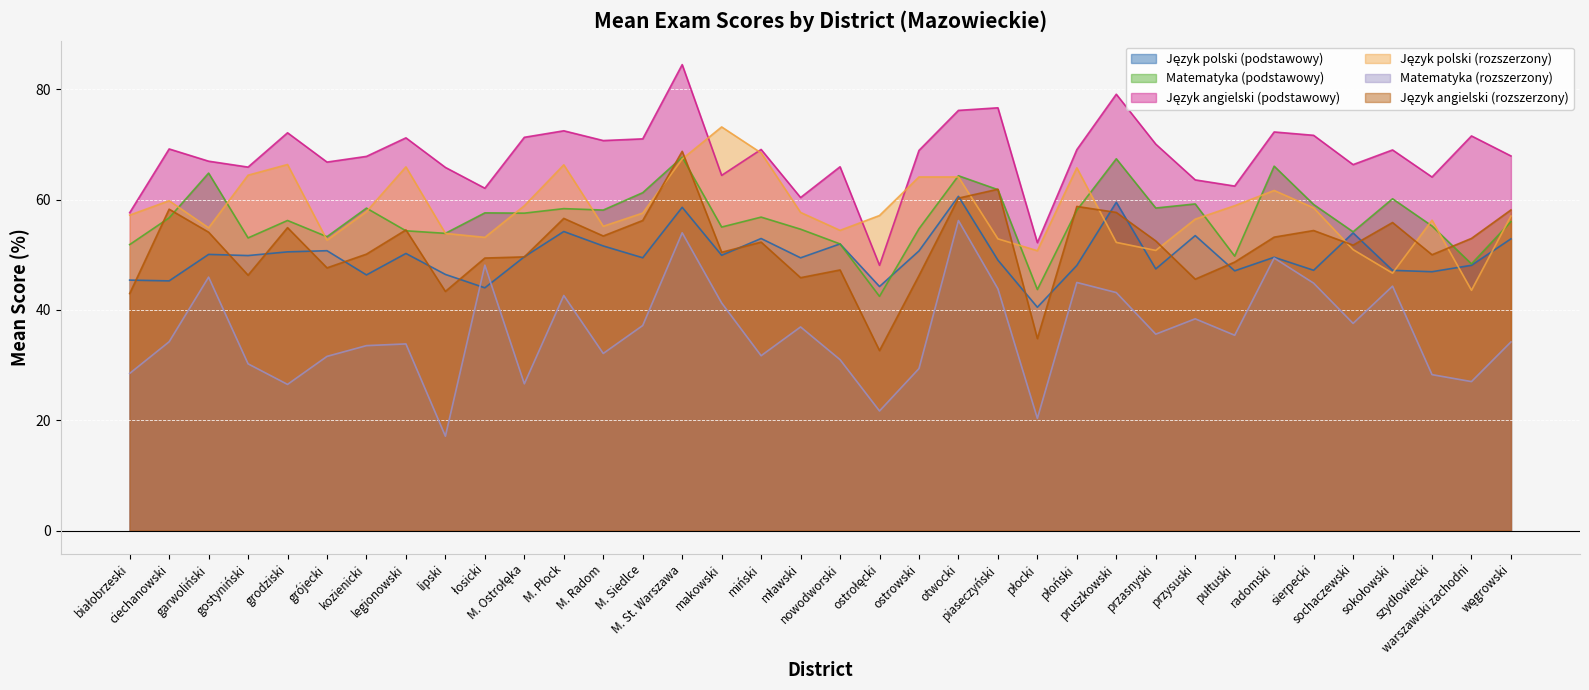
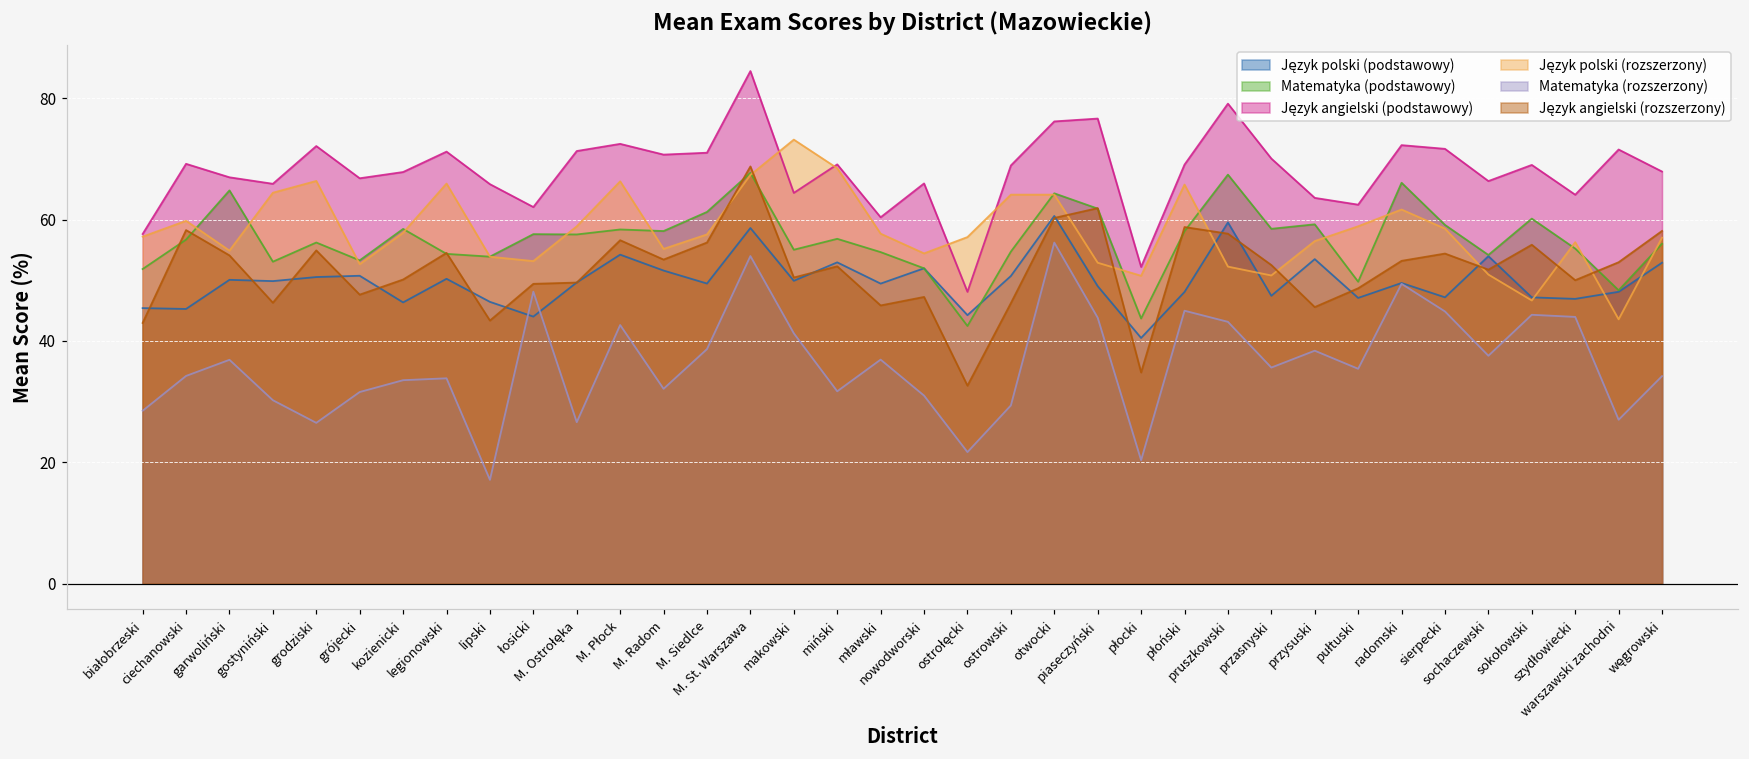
  {
    "Język polski (podstawowy)": {
      "białobrzeski": 45,
      "ciechanowski": 45,
      "garwoliński": 50,
      "gostyniński": 50,
      "grodziski": 51,
      "grójecki": 51,
      "kozienicki": 46,
      "legionowski": 50,
      "lipski": 46,
      "łosicki": 44,
      "M. Płock": 54,
      "M. Radom": 52,
      "M. Siedlce": 49,
      "M. St. Warszawa": 59,
      "makowski": 50,
      "miński": 53,
      "mławski": 49,
      "ostrołęcki": 44,
      "ostrowski": 51,
      "piaseczyński": 49,
      "płocki": 40,
      "płoński": 48,
      "pruszkowski": 60,
      "przasnyski": 47,
      "przysuski": 53,
      "pułtuski": 47,
      "sierpecki": 47,
      "sokołowski": 47,
      "szydłowiecki": 47,
      "węgrowski": 53
    },
    "Matematyka (podstawowy)": {
      "białobrzeski": 52,
      "ciechanowski": 57,
      "garwoliński": 65,
      "gostyniński": 53,
      "grodziski": 56,
      "grójecki": 53,
      "kozienicki": 58,
      "łosicki": 58,
      "M. Ostrołęka": 58,
      "M. Płock": 58,
      "M. Radom": 58,
      "M. Siedlce": 61,
      "makowski": 55,
      "miński": 57,
      "mławski": 55,
      "ostrołęcki": 42,
      "ostrowski": 55,
      "płocki": 44,
      "płoński": 58,
      "pruszkowski": 67,
      "przasnyski": 58,
      "przysuski": 59,
      "pułtuski": 50,
      "radomski": 66,
      "sierpecki": 59,
      "sokołowski": 60,
      "szydłowiecki": 55,
      "węgrowski": 56
    },
    "Język angielski (podstawowy)": {
      "ciechanowski": 69,
      "garwoliński": 67,
      "gostyniński": 66,
      "grodziski": 72,
      "grójecki": 67,
      "kozienicki": 68,
      "legionowski": 71,
      "lipski": 66,
      "łosicki": 62,
      "M. Ostrołęka": 71,
      "M. Płock": 72,
      "M. Radom": 71,
      "M. Siedlce": 71,
      "M. St. Warszawa": 84,
      "makowski": 64,
      "miński": 69,
      "mławski": 60,
      "nowodworski": 66,
      "ostrołęcki": 48,
      "ostrowski": 69,
      "otwocki": 76,
      "piaseczyński": 77,
      "płocki": 52,
      "płoński": 69,
      "pruszkowski": 79,
      "przasnyski": 70,
      "przysuski": 64,
      "pułtuski": 62,
      "radomski": 72,
      "sierpecki": 72,
      "sochaczewski": 66,
      "sokołowski": 69,
      "szydłowiecki": 64,
      "warszawski zachodni": 72,
      "węgrowski": 68
    },
    "Język polski (rozszerzony)": {
      "ciechanowski": 60,
      "garwoliński": 55,
      "gostyniński": 64,
      "grodziski": 66,
      "grójecki": 53,
      "kozienicki": 58,
      "legionowski": 66,
      "łosicki": 53,
      "M. Ostrołęka": 59,
      "M. Płock": 66,
      "M. Radom": 55,
      "M. Siedlce": 58,
      "makowski": 73,
      "miński": 68,
      "mławski": 58,
      "nowodworski": 54,
      "ostrołęcki": 57,
      "ostrowski": 64,
      "piaseczyński": 53,
      "płocki": 51,
      "płoński": 66,
      "pruszkowski": 52,
      "przasnyski": 51,
      "przysuski": 56,
      "pułtuski": 59,
      "radomski": 62,
      "sierpecki": 59,
      "sochaczewski": 51,
      "sokołowski": 47,
      "szydłowiecki": 56,
      "warszawski zachodni": 44,
      "węgrowski": 57
    },
    "Matematyka (rozszerzony)": {
      "białobrzeski": 28,
      "ciechanowski": 34,
-     "garwoliński": 46,
+     "garwoliński": 37,
      "gostyniński": 30,
      "grodziski": 26,
      "grójecki": 32,
      "kozienicki": 34,
      "legionowski": 34,
      "lipski": 17,
      "łosicki": 48,
      "M. Ostrołęka": 27,
      "M. Płock": 43,
      "M. Radom": 32,
-     "M. Siedlce": 37,
+     "M. Siedlce": 39,
      "M. St. Warszawa": 54,
      "makowski": 41,
      "miński": 32,
      "mławski": 37,
      "nowodworski": 31,
      "ostrołęcki": 22,
      "ostrowski": 29,
      "otwocki": 56,
      "piaseczyński": 44,
      "płocki": 20,
      "płoński": 45,
      "pruszkowski": 43,
      "przasnyski": 36,
      "przysuski": 38,
      "pułtuski": 35,
      "sierpecki": 45,
      "sochaczewski": 38,
      "sokołowski": 44,
-     "szydłowiecki": 28,
+     "szydłowiecki": 44,
      "warszawski zachodni": 27,
      "węgrowski": 34
    },
    "Język angielski (rozszerzony)": {
      "białobrzeski": 43,
      "ciechanowski": 58,
      "garwoliński": 54,
      "gostyniński": 46,
      "grodziski": 55,
      "grójecki": 48,
      "kozienicki": 50,
      "lipski": 43,
      "łosicki": 49,
      "M. Płock": 57,
      "M. Radom": 53,
      "M. Siedlce": 56,
      "M. St. Warszawa": 69,
      "makowski": 50,
      "miński": 52,
      "mławski": 46,
      "nowodworski": 47,
      "ostrołęcki": 33,
      "ostrowski": 46,
      "płocki": 35,
      "płoński": 59,
      "pruszkowski": 58,
      "przasnyski": 53,
      "przysuski": 46,
      "pułtuski": 49,
      "radomski": 53,
      "sierpecki": 54,
      "sochaczewski": 52,
      "sokołowski": 56,
      "szydłowiecki": 50,
      "warszawski zachodni": 53,
      "węgrowski": 58
    }
  }
